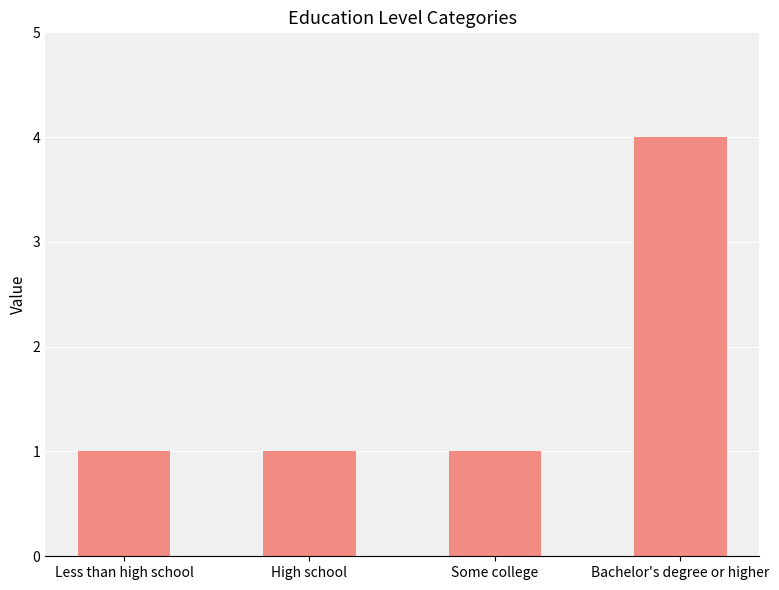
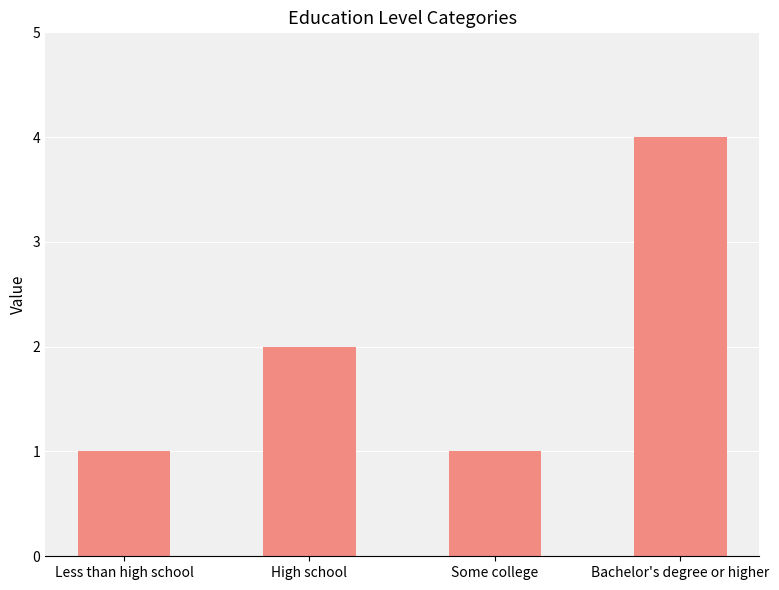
  {
    "Less than high school": 1,
-   "High school": 1,
+   "High school": 2,
    "Some college": 1,
    "Bachelor's degree or higher": 4
  }
